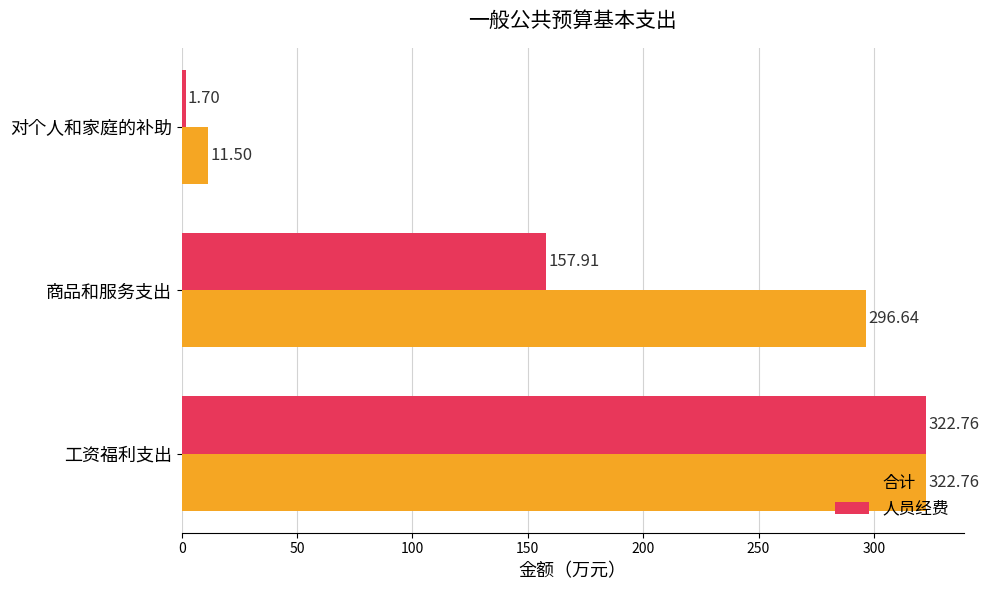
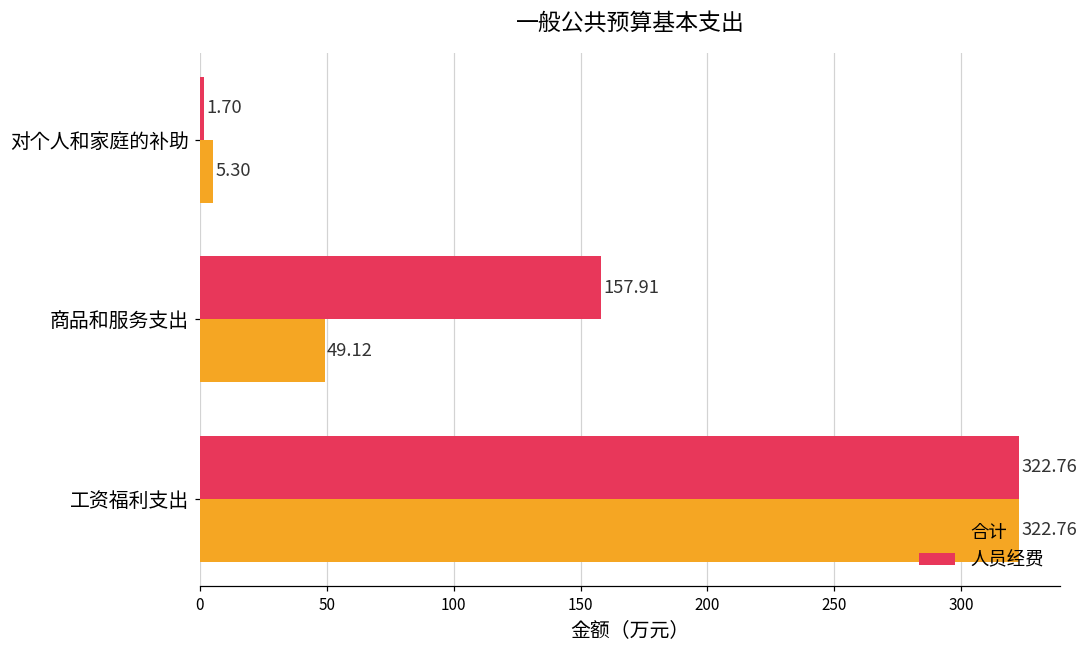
  {
    "合计": {
-     "对个人和家庭的补助": 11.50,
-     "商品和服务支出": 296.64,
+     "对个人和家庭的补助": 5.30,
+     "商品和服务支出": 49.12,
      "工资福利支出": 322.76
    },
    "人员经费": {
      "对个人和家庭的补助": 1.70,
      "商品和服务支出": 157.91,
      "工资福利支出": 322.76
    }
  }
